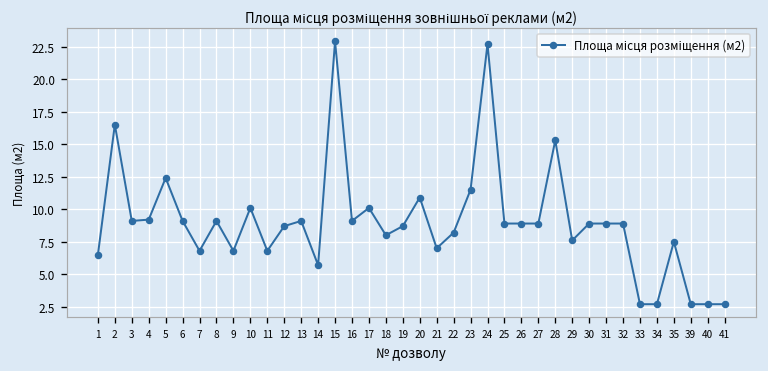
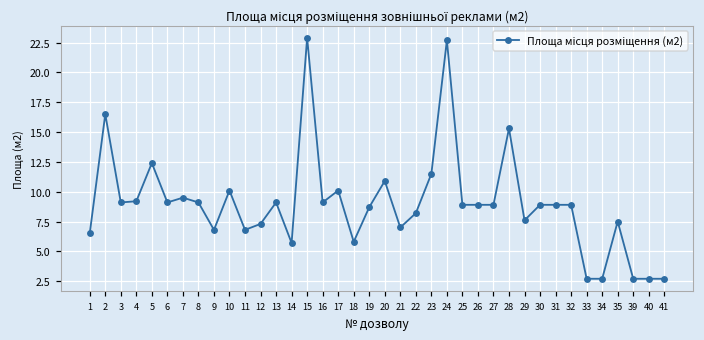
  {
    "1": 6.5,
    "2": 16.5,
    "3": 9.1,
    "4": 9.2,
    "5": 12.4,
    "6": 9.1,
-   "7": 6.8,
+   "7": 9.5,
    "8": 9.1,
    "9": 6.8,
    "10": 10.1,
    "11": 6.8,
-   "12": 8.7,
+   "12": 7.3,
    "13": 9.1,
    "14": 5.7,
    "15": 22.9,
    "16": 9.1,
    "17": 10.1,
-   "18": 8.0,
+   "18": 5.8,
    "19": 8.7,
    "20": 10.9,
    "21": 7.0,
    "22": 8.2,
    "23": 11.5,
    "24": 22.7,
    "25": 8.9,
    "26": 8.9,
    "27": 8.9,
    "28": 15.3,
    "29": 7.6,
    "30": 8.9,
    "31": 8.9,
    "32": 8.9,
    "33": 2.7,
    "34": 2.7,
    "35": 7.5,
    "39": 2.7,
    "40": 2.7,
    "41": 2.7
  }
